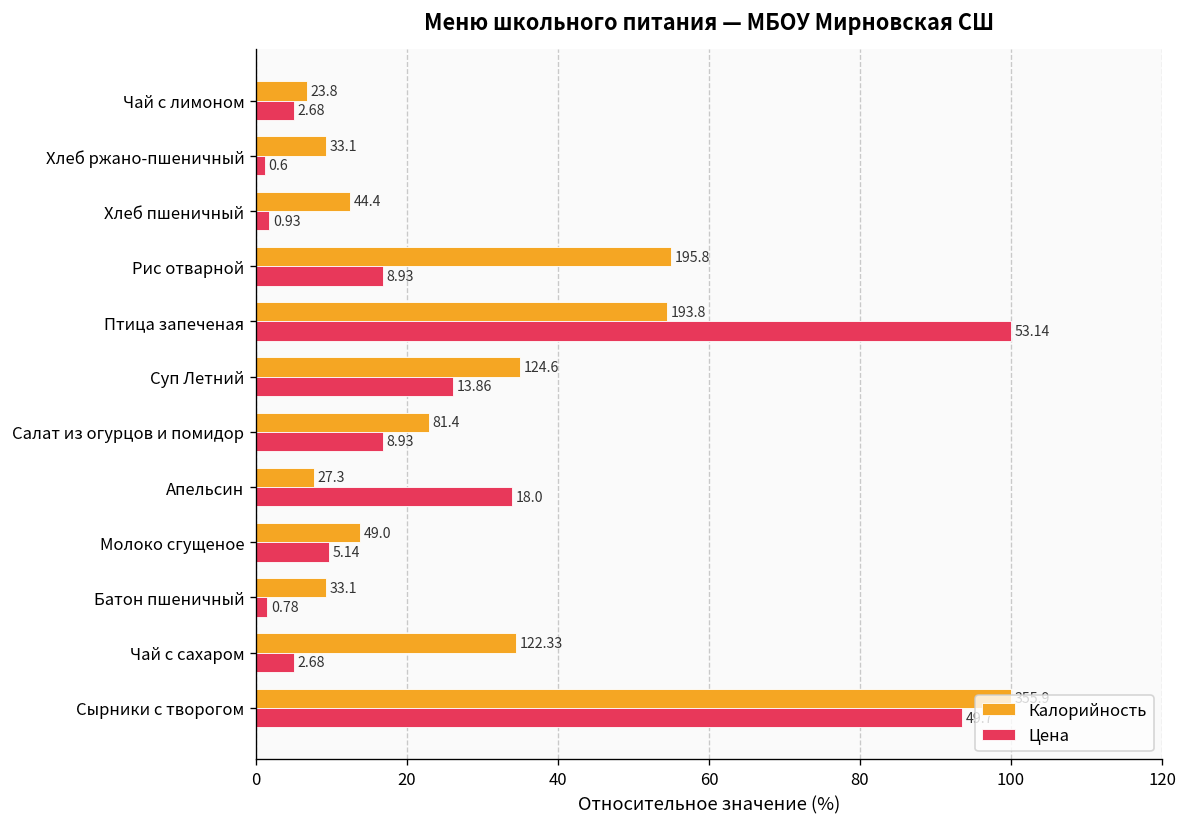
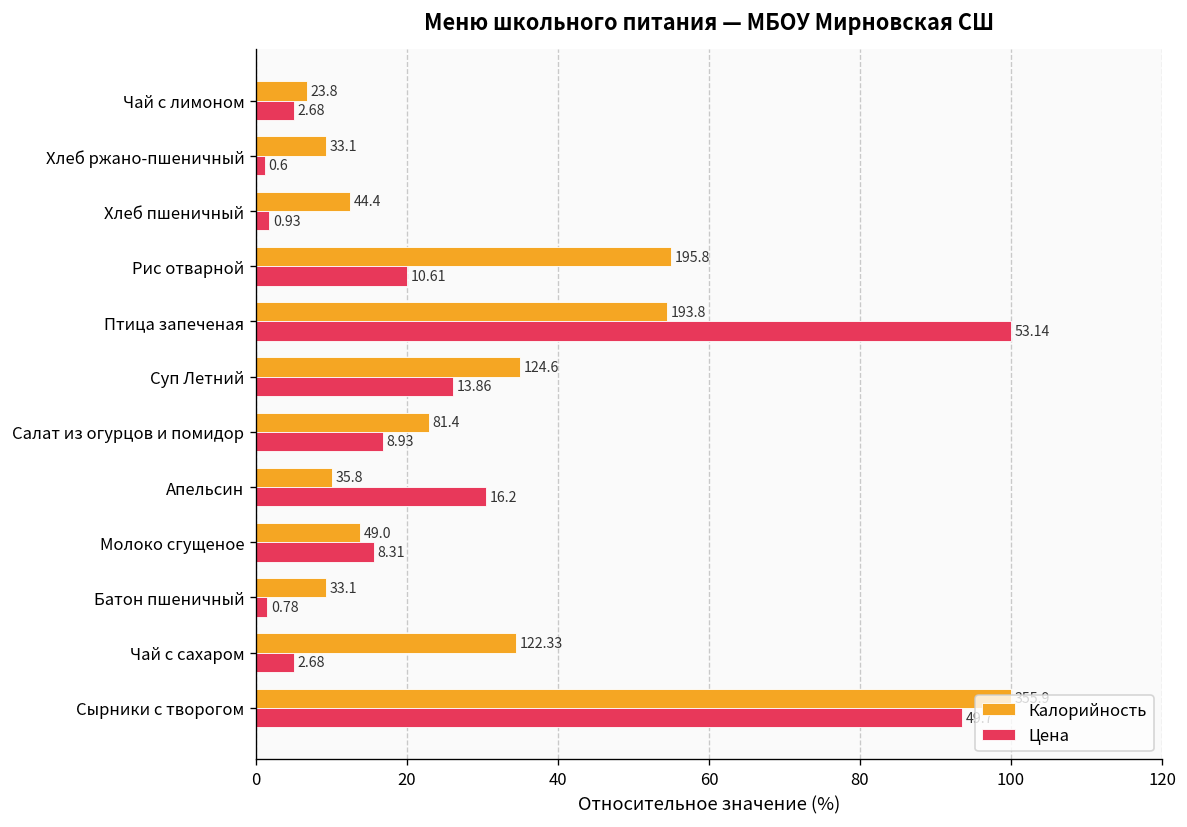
  {
    "Калорийность": {
-     "Апельсин": 27.3
+     "Апельсин": 35.8
    },
    "Цена": {
-     "Рис отварной": 8.93,
-     "Апельсин": 18.0,
-     "Молоко сгущеное": 5.14
+     "Рис отварной": 10.61,
+     "Апельсин": 16.2,
+     "Молоко сгущеное": 8.31
    }
  }
